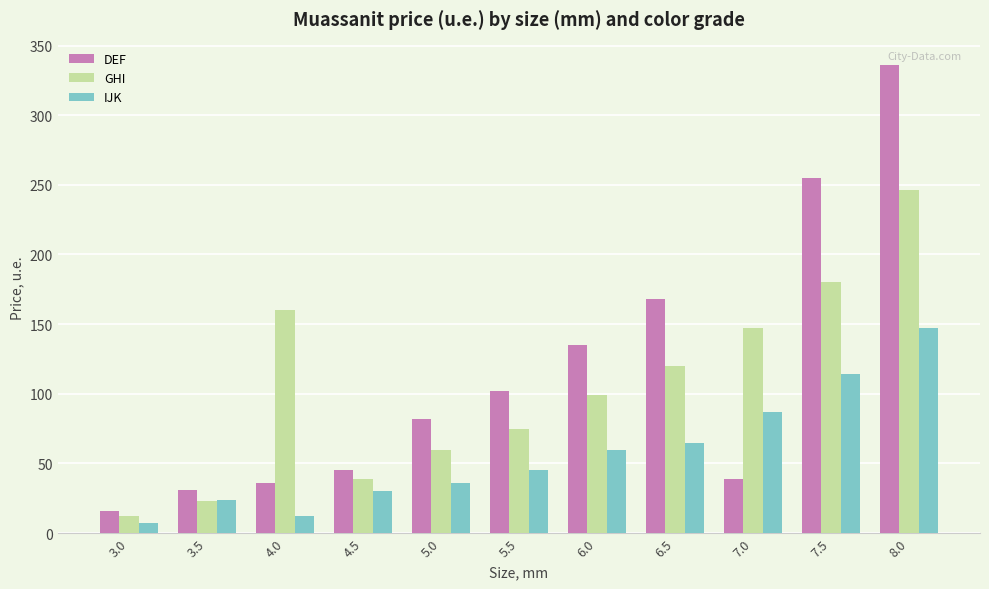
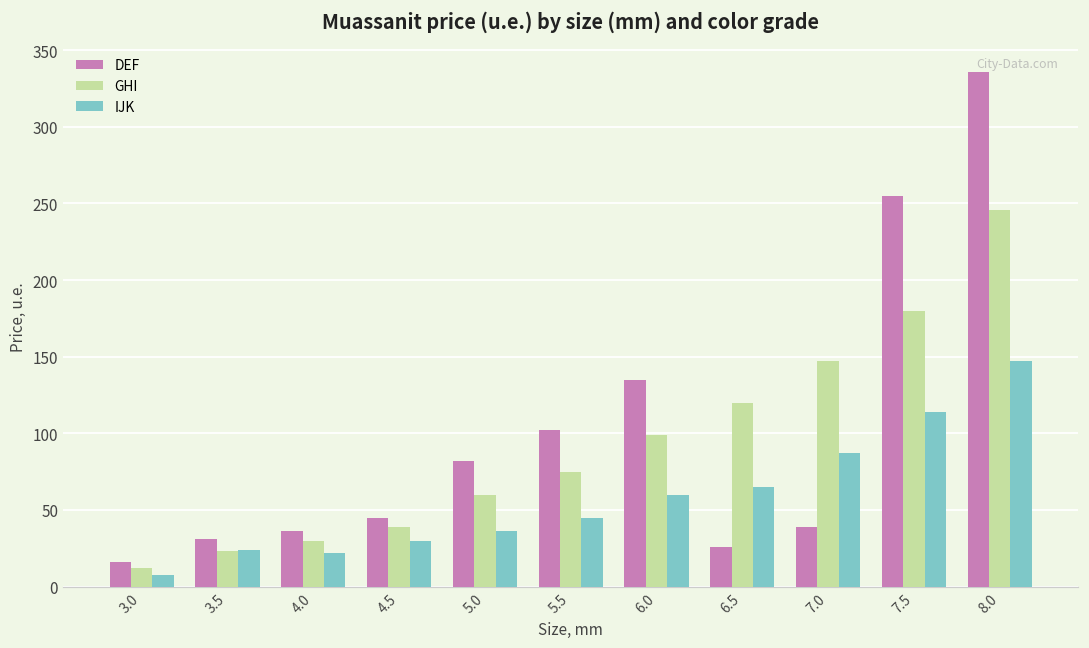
  {
    "DEF": {
      "3.0": 16,
      "3.5": 31,
      "4.0": 36,
      "4.5": 45,
      "5.0": 82,
      "5.5": 102,
      "6.0": 135,
-     "6.5": 168,
+     "6.5": 26,
      "7.0": 39,
      "7.5": 255,
      "8.0": 336
    },
    "GHI": {
      "3.0": 12,
      "3.5": 23,
-     "4.0": 160,
+     "4.0": 30,
      "4.5": 39,
      "5.0": 60,
      "5.5": 75,
      "6.0": 99,
      "6.5": 120,
      "7.0": 147,
      "7.5": 180,
      "8.0": 246
    },
    "IJK": {
      "3.0": 8,
      "3.5": 24,
-     "4.0": 12,
+     "4.0": 22,
      "4.5": 30,
      "5.0": 36,
      "5.5": 45,
      "6.0": 60,
      "6.5": 65,
      "7.0": 87,
      "7.5": 114,
      "8.0": 147
    }
  }
